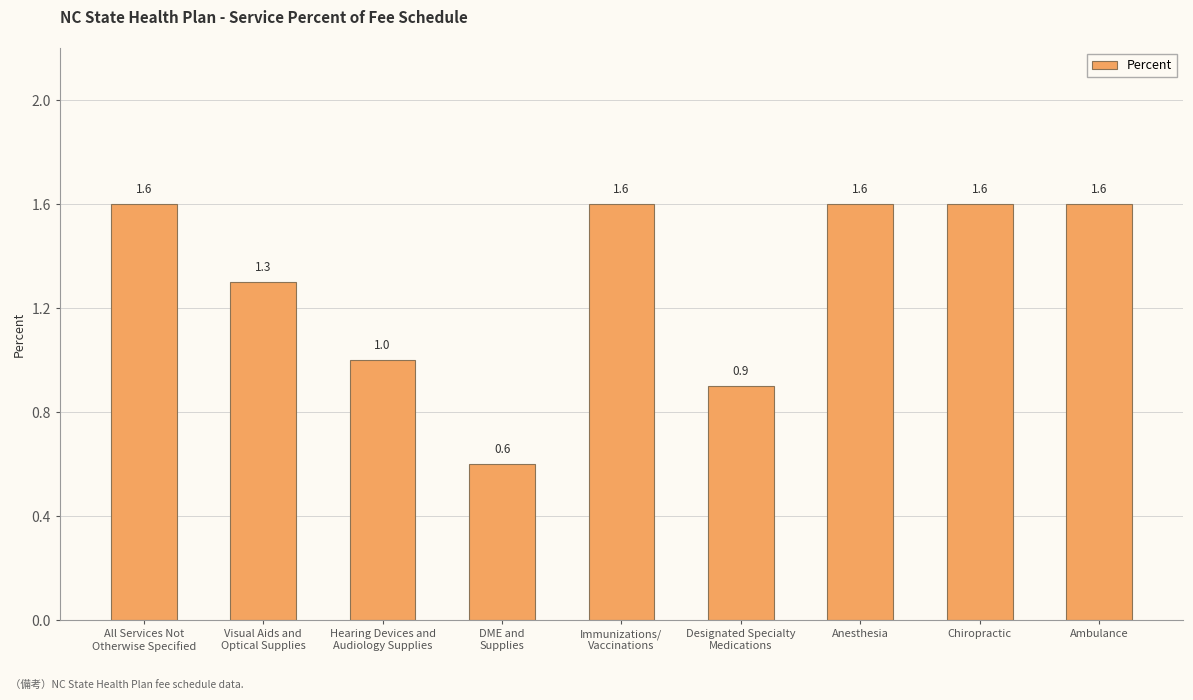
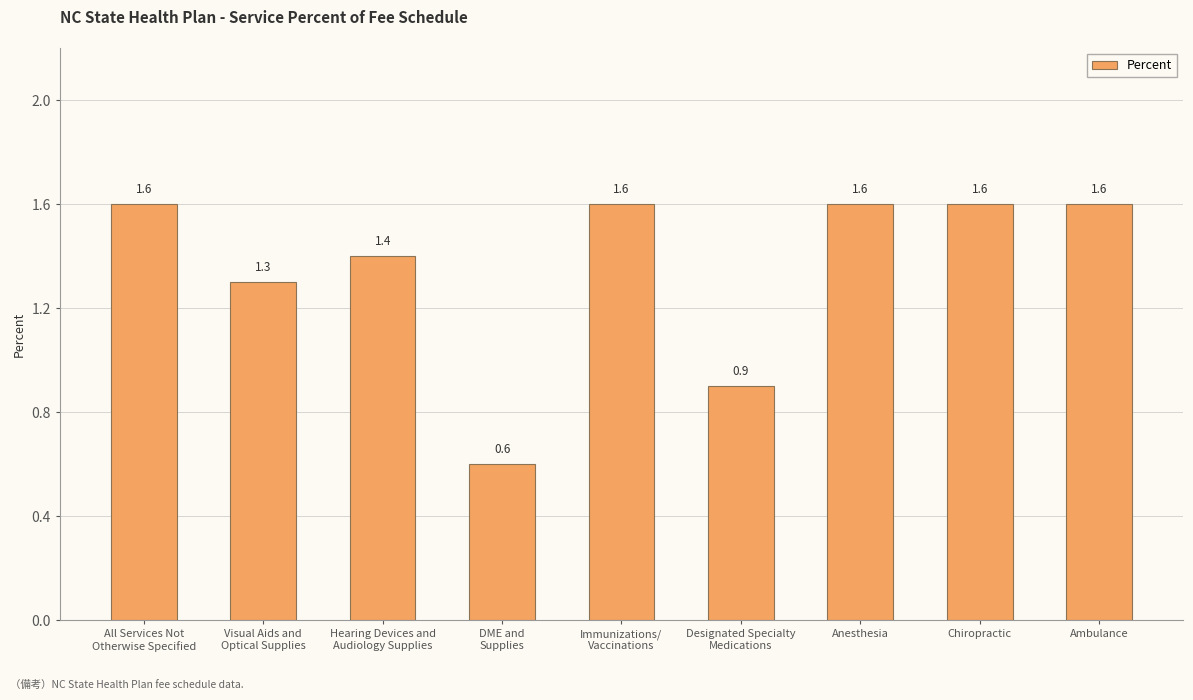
  {
    "All Services Not Otherwise Specified": 1.6,
    "Visual Aids and Optical Supplies": 1.3,
-   "Hearing Devices and Audiology Supplies": 1.0,
+   "Hearing Devices and Audiology Supplies": 1.4,
    "DME and Supplies": 0.6,
    "Immunizations/ Vaccinations": 1.6,
    "Designated Specialty Medications": 0.9,
    "Anesthesia": 1.6,
    "Chiropractic": 1.6,
    "Ambulance": 1.6
  }
